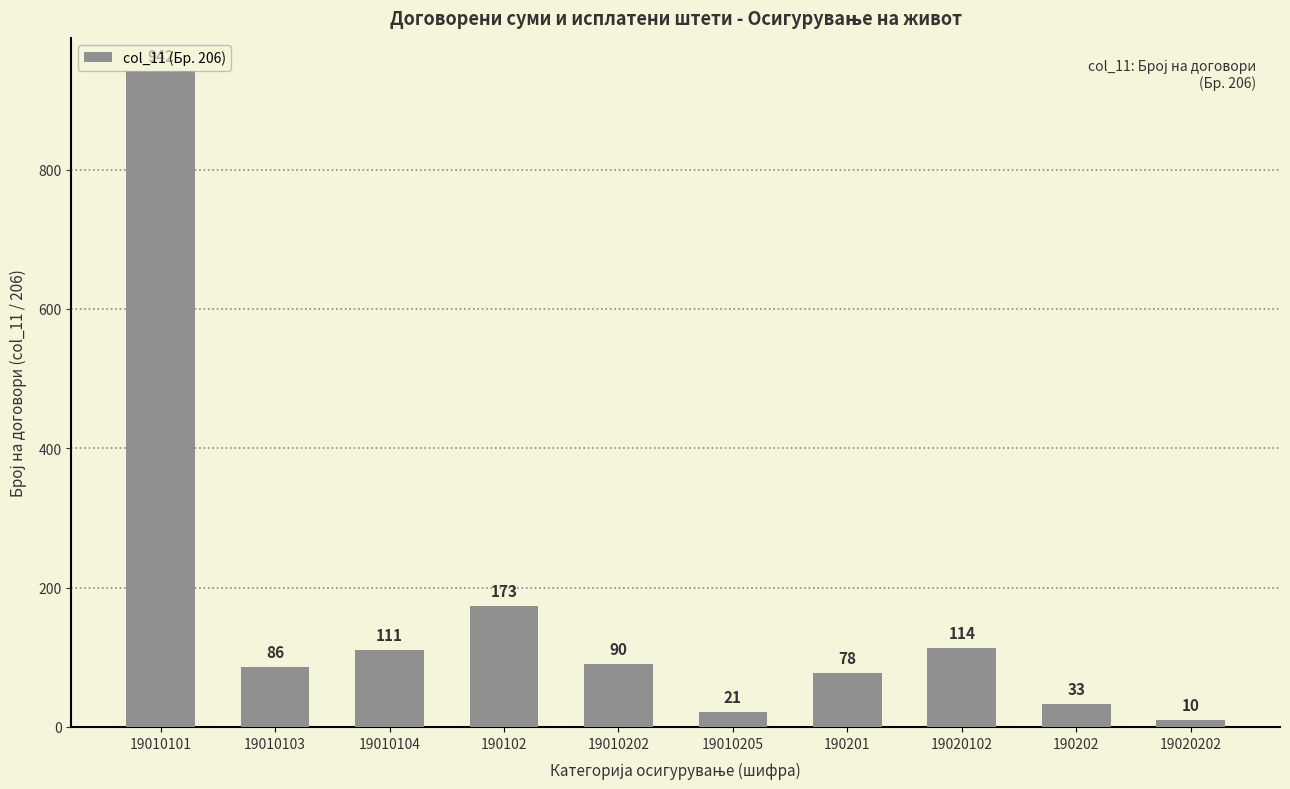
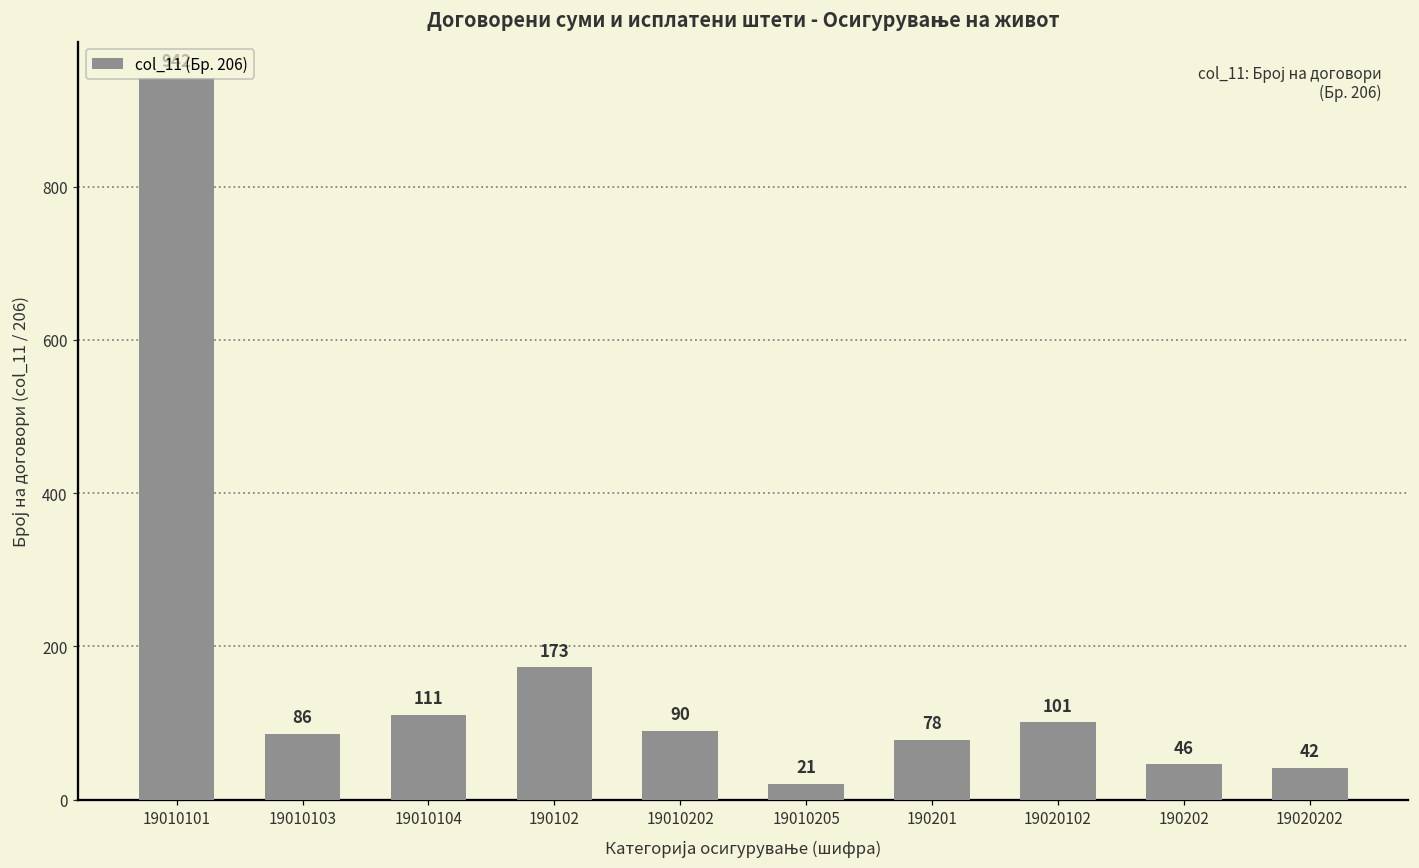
  {
    "19010103": 86,
    "19010104": 111,
    "190102": 173,
    "19010202": 90,
    "19010205": 21,
    "190201": 78,
-   "19020102": 114,
-   "190202": 33,
-   "19020202": 10
+   "19020102": 101,
+   "190202": 46,
+   "19020202": 42
  }
